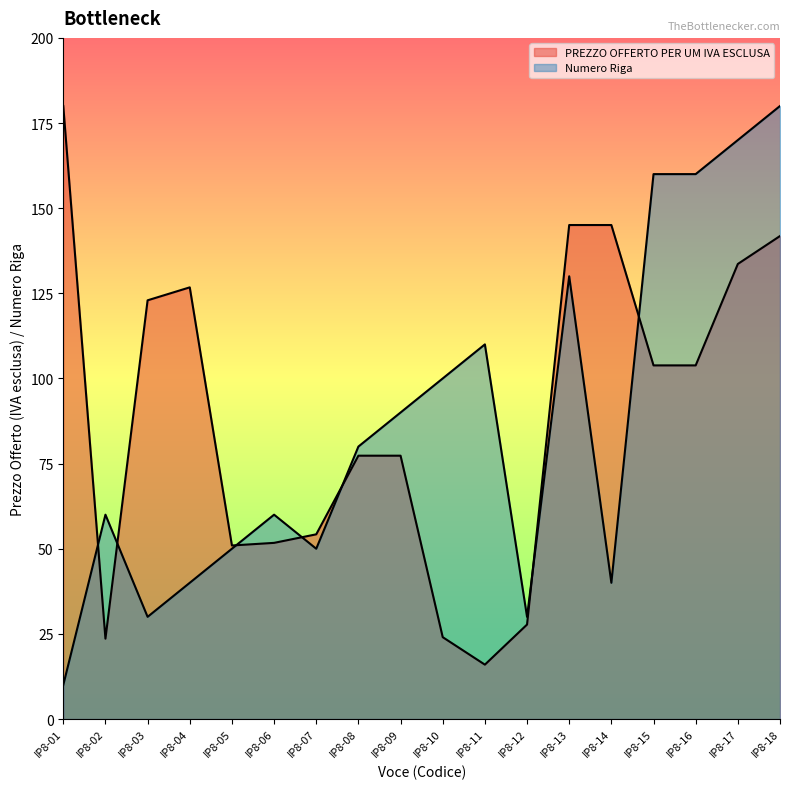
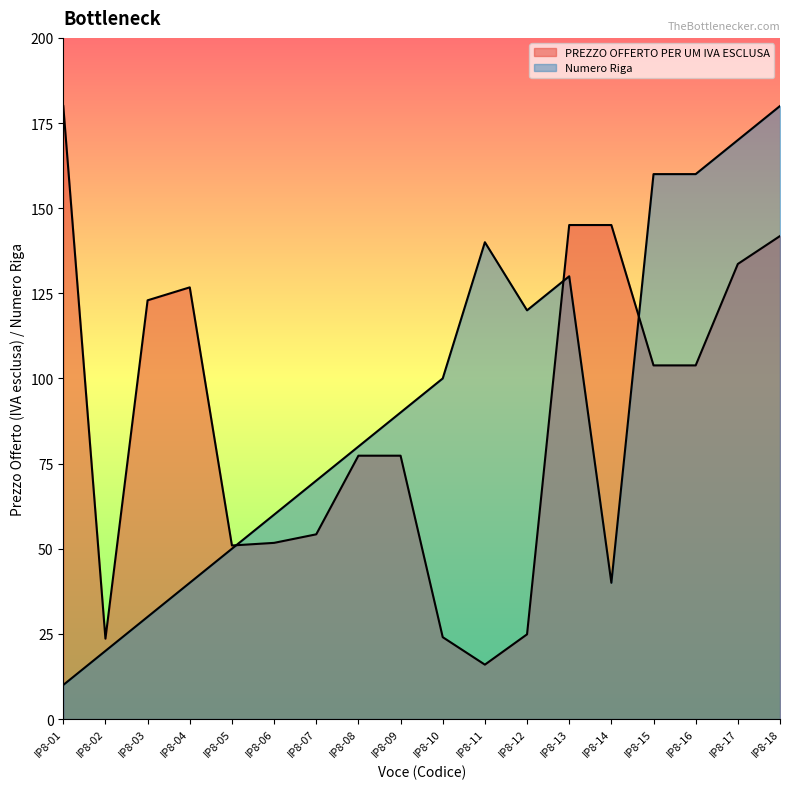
  {
    "PREZZO OFFERTO PER UM IVA ESCLUSA": {
      "IP8-01": 180,
      "IP8-02": 24,
      "IP8-03": 123,
      "IP8-04": 127,
      "IP8-05": 51,
      "IP8-06": 52,
      "IP8-07": 54,
      "IP8-08": 77,
      "IP8-09": 77,
      "IP8-10": 24,
      "IP8-11": 16,
-     "IP8-12": 28,
+     "IP8-12": 25,
      "IP8-13": 145,
      "IP8-14": 145,
      "IP8-15": 104,
      "IP8-16": 104,
      "IP8-17": 134,
      "IP8-18": 142
    },
    "Numero Riga": {
      "IP8-01": 10,
-     "IP8-02": 60,
+     "IP8-02": 20,
      "IP8-03": 30,
      "IP8-04": 40,
      "IP8-05": 50,
      "IP8-06": 60,
-     "IP8-07": 50,
+     "IP8-07": 70,
      "IP8-08": 80,
      "IP8-09": 90,
      "IP8-10": 100,
-     "IP8-11": 110,
-     "IP8-12": 30,
+     "IP8-11": 140,
+     "IP8-12": 120,
      "IP8-13": 130,
      "IP8-14": 40,
      "IP8-15": 160,
      "IP8-16": 160,
      "IP8-17": 170,
      "IP8-18": 180
    }
  }
